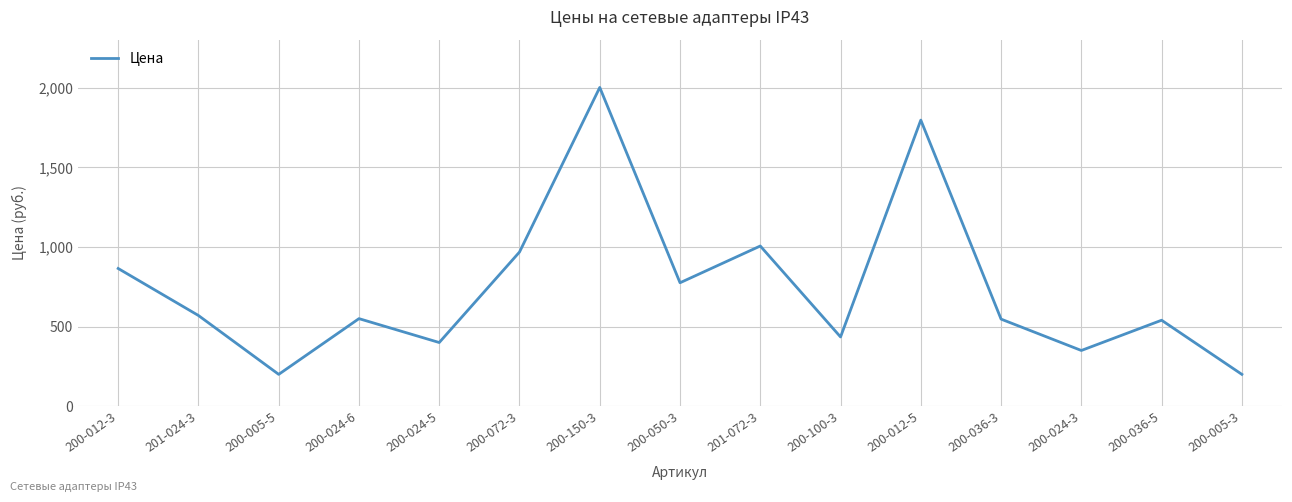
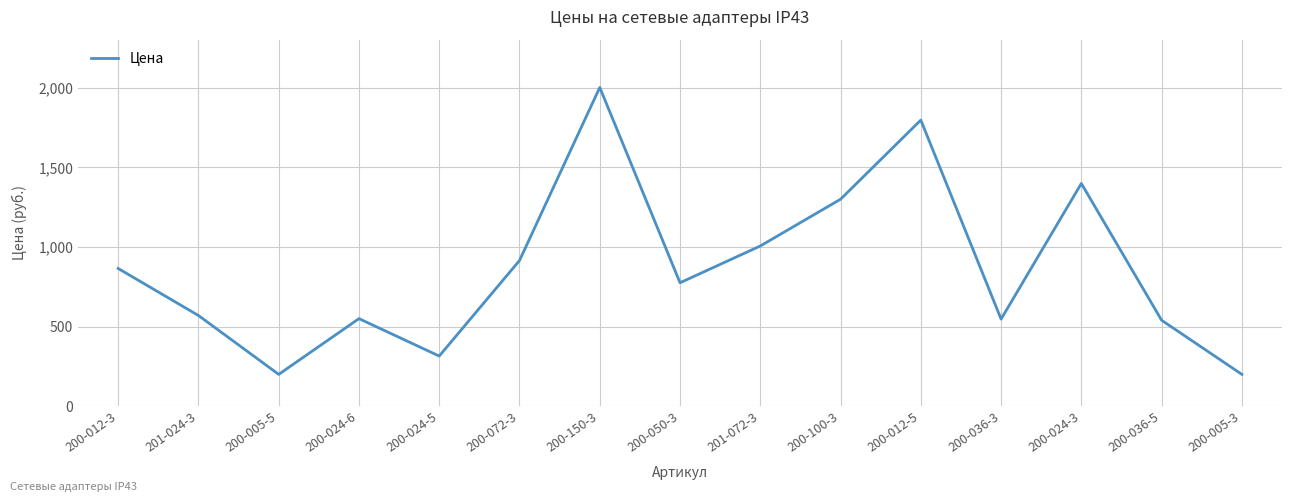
  {
    "200-012-3": "870",
    "201-024-3": "570",
    "200-005-5": "200",
    "200-024-6": "550",
-   "200-024-5": "400",
-   "200-072-3": "970",
+   "200-024-5": "320",
+   "200-072-3": "920",
    "200-150-3": "2,000",
    "200-050-3": "780",
    "201-072-3": "1,010",
-   "200-100-3": "440",
+   "200-100-3": "1,300",
    "200-012-5": "1,800",
    "200-036-3": "550",
-   "200-024-3": "350",
+   "200-024-3": "1,400",
    "200-036-5": "540",
    "200-005-3": "200"
  }
